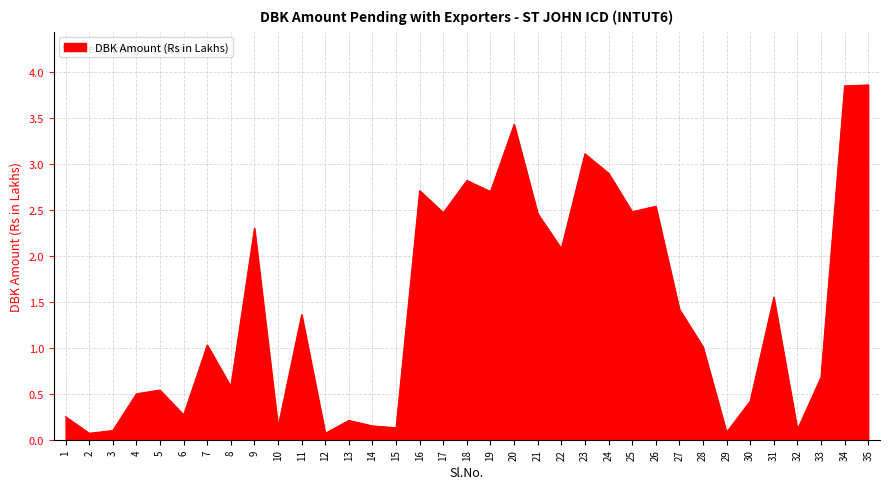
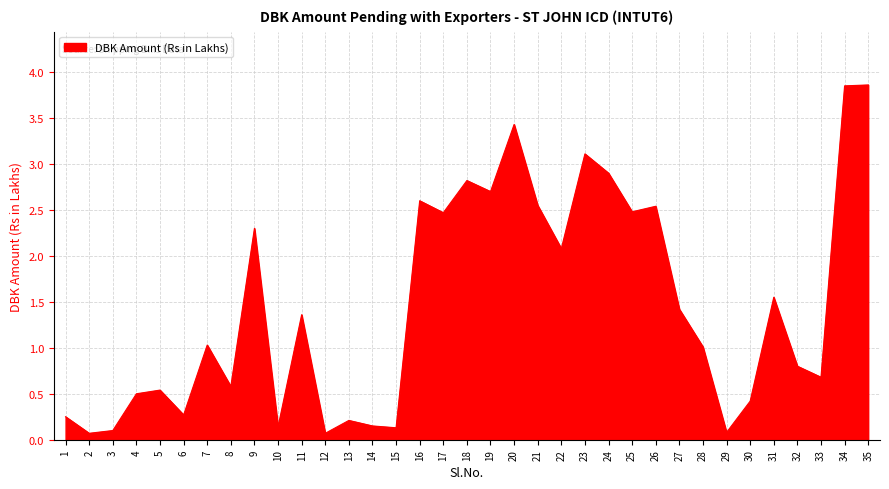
  {
    "1": 0.3,
    "2": 0.1,
    "3": 0.1,
    "4": 0.5,
    "5": 0.5,
    "6": 0.3,
    "7": 1.0,
    "8": 0.6,
    "9": 2.3,
    "10": 0.1,
    "11": 1.4,
    "12": 0.1,
    "13": 0.2,
    "14": 0.2,
    "15": 0.1,
-   "16": 2.7,
+   "16": 2.6,
    "17": 2.5,
    "18": 2.8,
    "19": 2.7,
    "20": 3.4,
-   "21": 2.5,
+   "21": 2.6,
    "22": 2.1,
    "23": 3.1,
    "24": 2.9,
    "25": 2.5,
    "26": 2.5,
    "27": 1.4,
    "28": 1.0,
    "29": 0.1,
    "30": 0.4,
    "31": 1.6,
-   "32": 0.1,
+   "32": 0.8,
    "33": 0.7,
    "34": 3.9,
    "35": 3.9
  }
